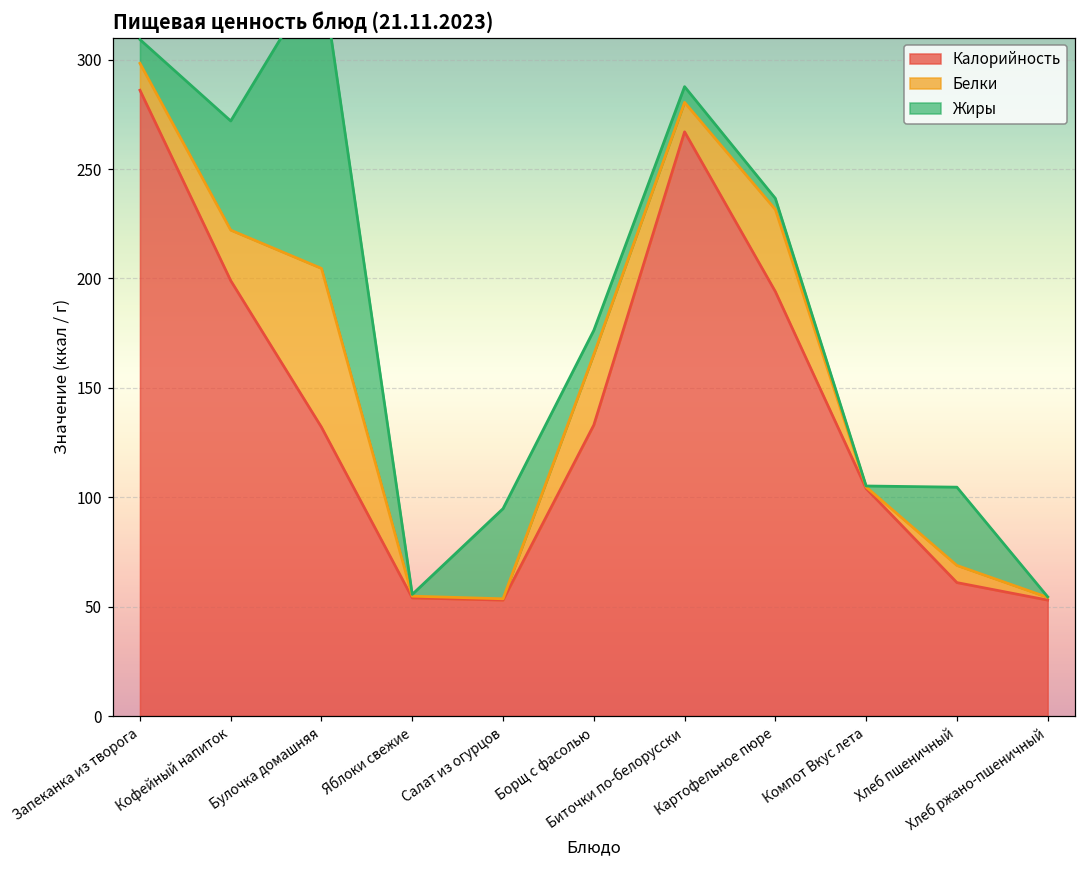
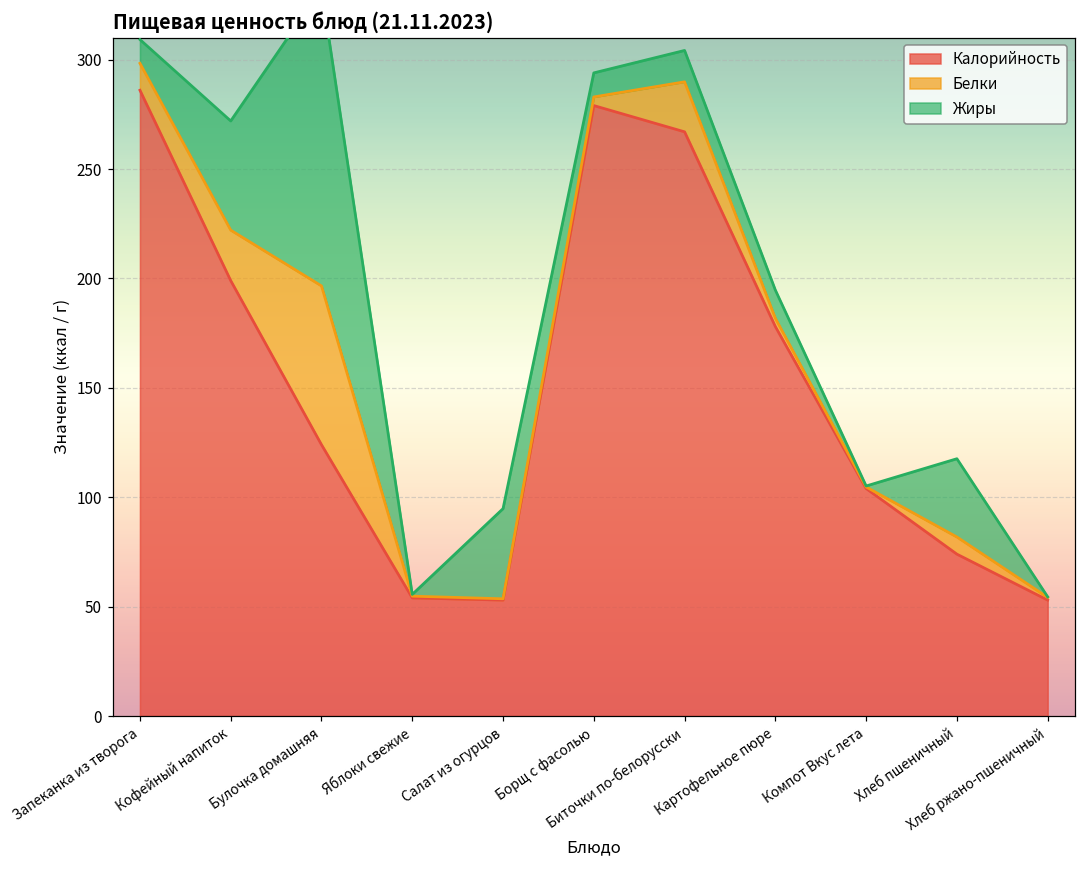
  {
    "Калорийность": {
      "Запеканка из творога": 286,
      "Кофейный напиток": 199,
-     "Булочка домашняя": 132,
-     "Борщ с фасолью": 133,
+     "Булочка домашняя": 124,
+     "Борщ с фасолью": 279,
      "Биточки по-белорусски": 267,
-     "Картофельное пюре": 194,
-     "Хлеб пшеничный": 61
+     "Картофельное пюре": 178,
+     "Хлеб пшеничный": 74
    },
    "Белки": {
      "Запеканка из творога": 12,
      "Кофейный напиток": 23,
      "Булочка домашняя": 73,
-     "Борщ с фасолью": 32,
-     "Биточки по-белорусски": 13,
-     "Картофельное пюре": 38,
+     "Борщ с фасолью": 4,
+     "Биточки по-белорусски": 23,
+     "Картофельное пюре": 4,
      "Хлеб пшеничный": 8
    },
    "Жиры": {
      "Запеканка из творога": 11,
      "Кофейный напиток": 50,
      "Салат из огурцов": 41,
      "Борщ с фасолью": 11,
-     "Биточки по-белорусски": 7,
-     "Картофельное пюре": 5,
+     "Биточки по-белорусски": 14,
+     "Картофельное пюре": 13,
      "Хлеб пшеничный": 36
    }
  }
